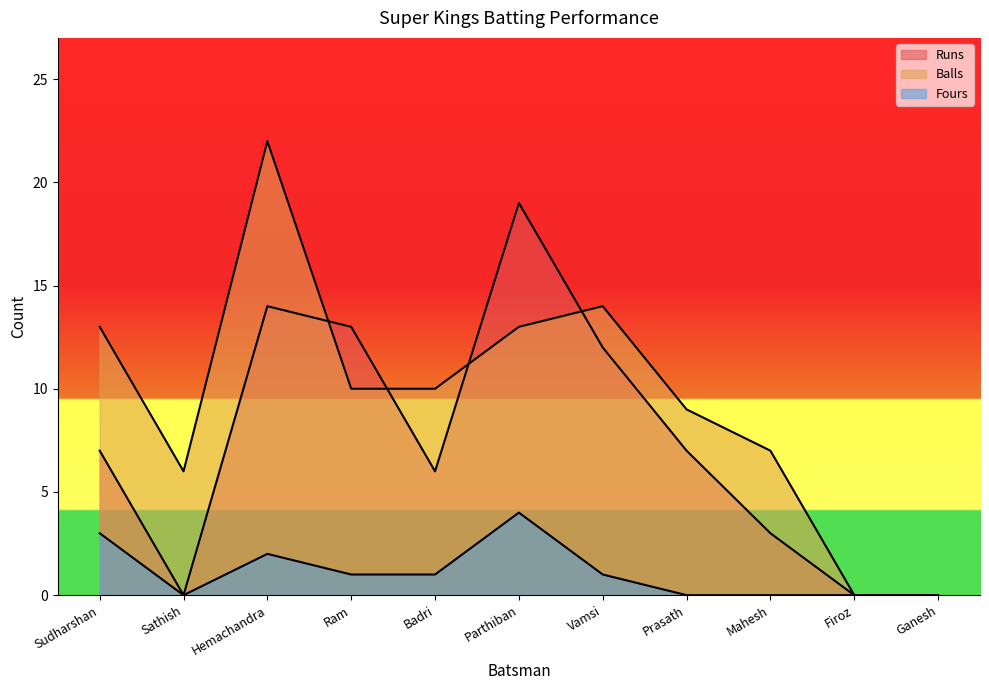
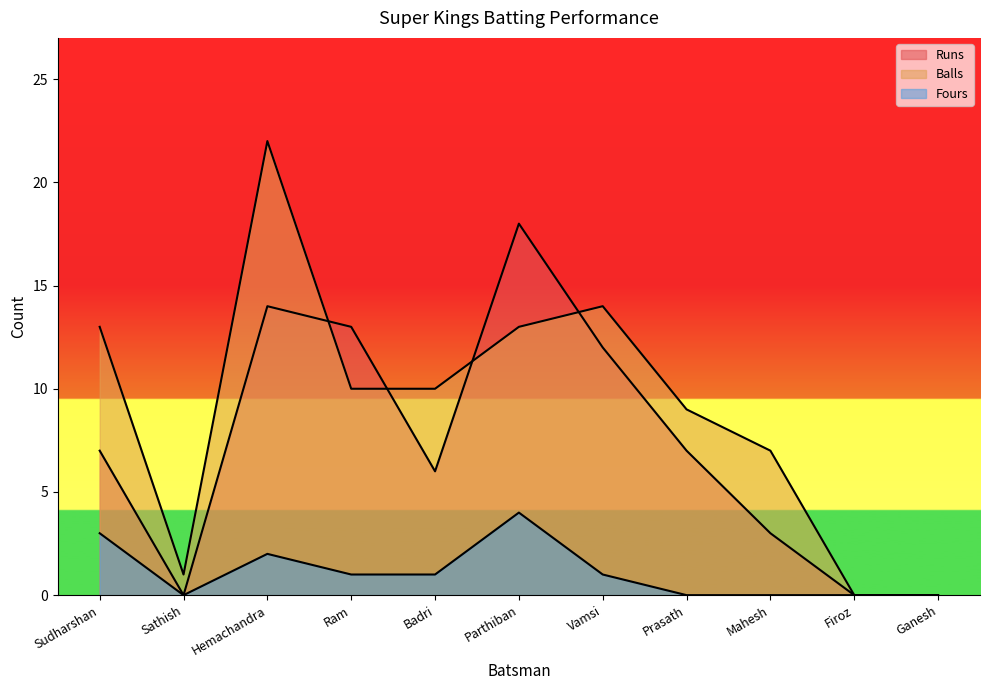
  {
    "Runs": {
      "Sudharshan": 7,
      "Hemachandra": 14,
      "Ram": 13,
      "Badri": 6,
-     "Parthiban": 19,
+     "Parthiban": 18,
      "Vamsi": 12,
      "Prasath": 7,
      "Mahesh": 3
    },
    "Balls": {
      "Sudharshan": 13,
-     "Sathish": 6,
+     "Sathish": 1,
      "Hemachandra": 22,
      "Ram": 10,
      "Badri": 10,
      "Parthiban": 13,
      "Vamsi": 14,
      "Prasath": 9,
      "Mahesh": 7
    },
    "Fours": {
      "Sudharshan": 3,
      "Hemachandra": 2,
      "Ram": 1,
      "Badri": 1,
      "Parthiban": 4,
      "Vamsi": 1,
      "Prasath": 0,
      "Mahesh": 0
    }
  }
